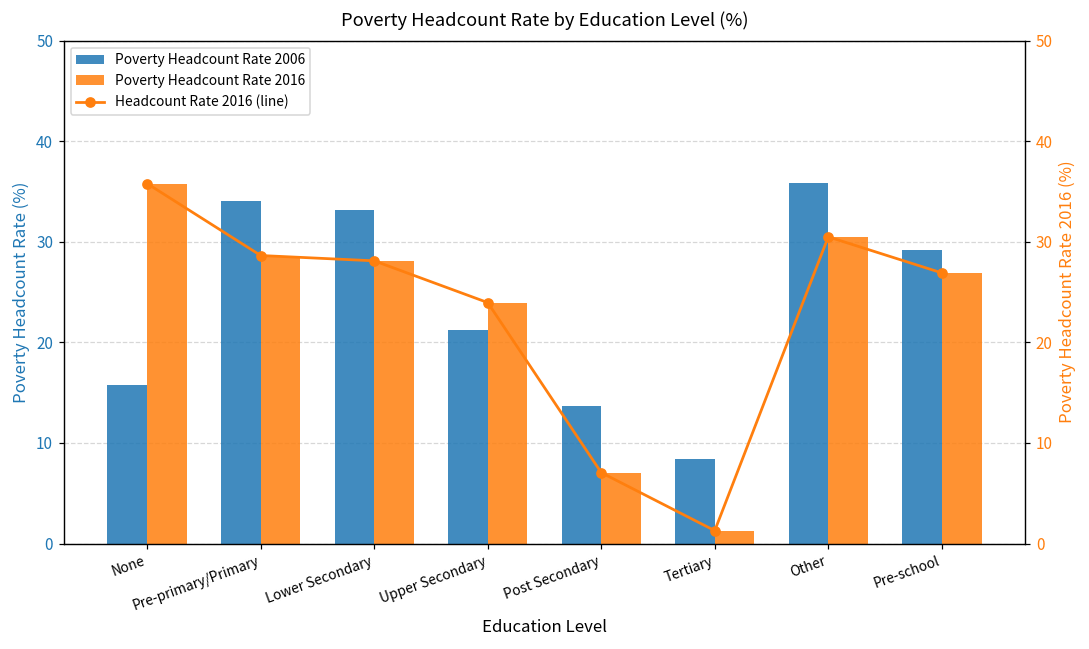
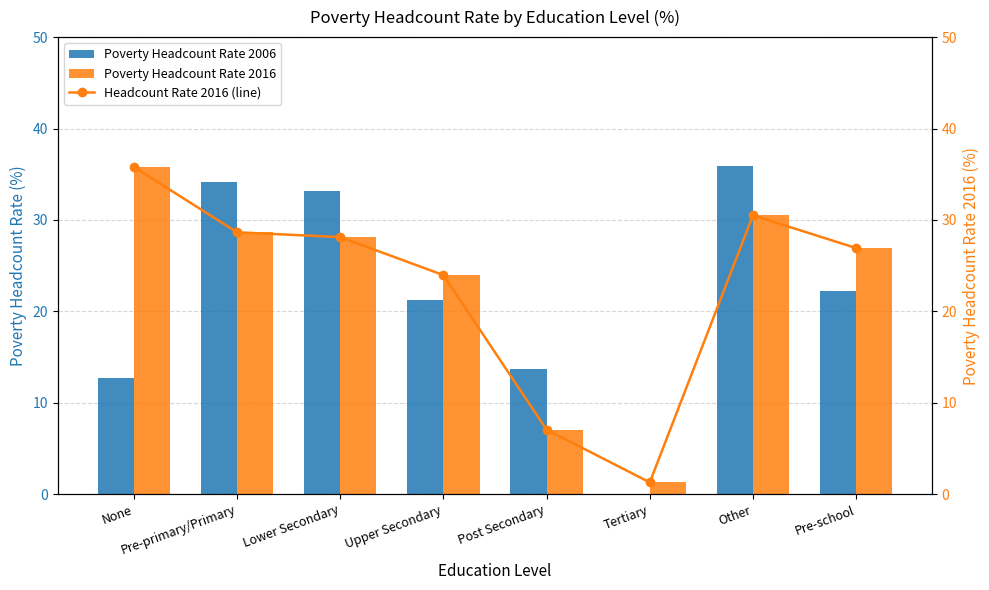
  {
    "Poverty Headcount Rate 2006": {
-     "None": 16,
+     "None": 13,
      "Pre-primary/Primary": 34,
      "Lower Secondary": 33,
      "Upper Secondary": 21,
      "Post Secondary": 14,
-     "Tertiary": 8,
+     "Tertiary": 0,
      "Other": 36,
-     "Pre-school": 29
+     "Pre-school": 22
    }
  }
